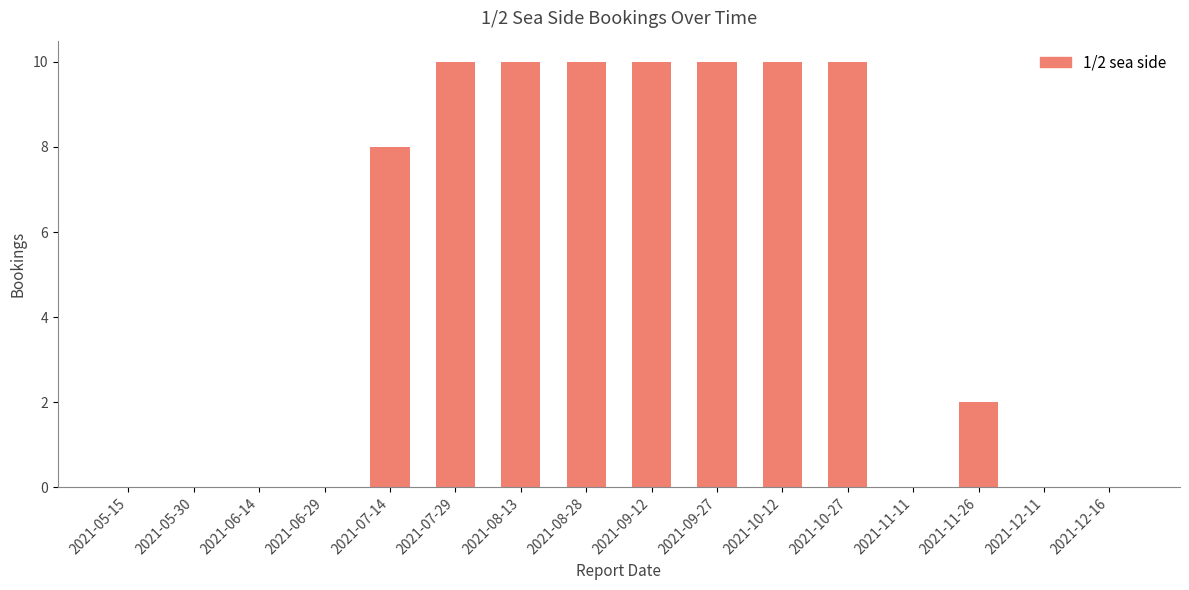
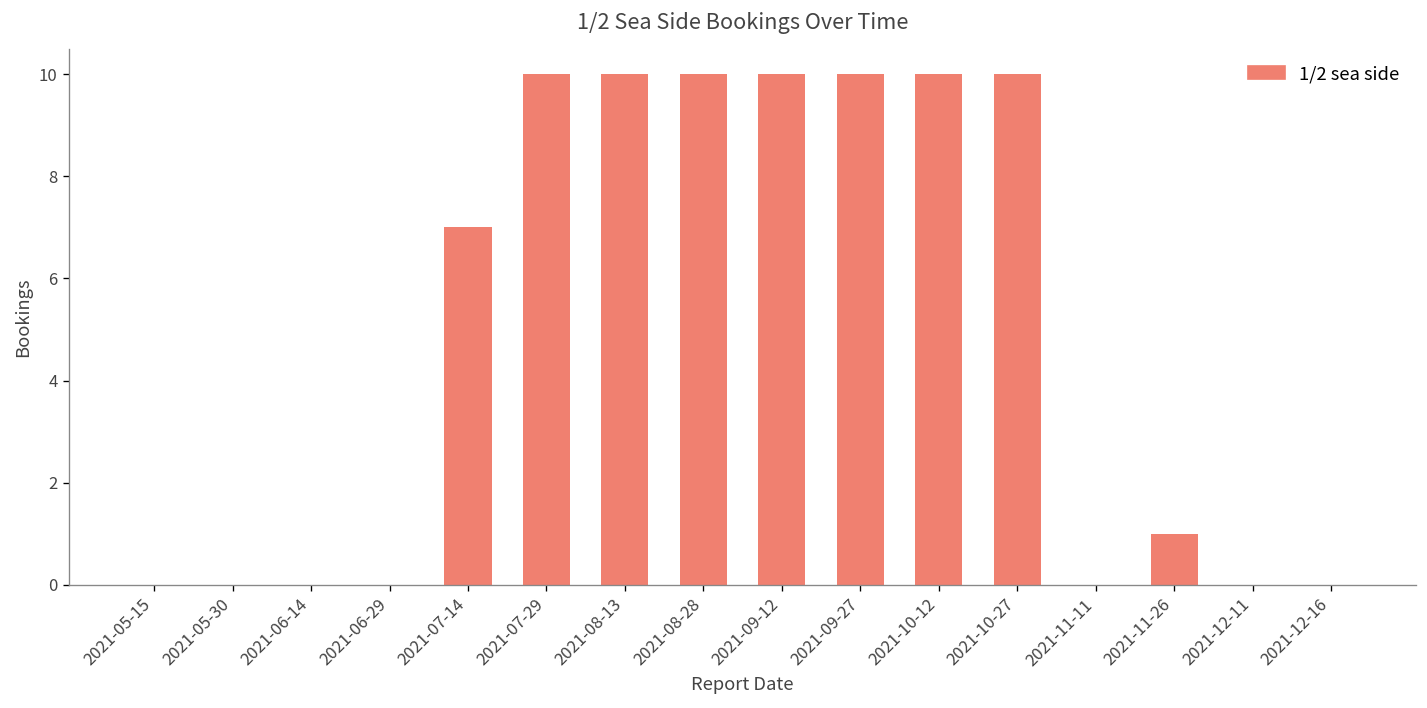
  {
    "2021-05-15": 0,
    "2021-05-30": 0,
    "2021-06-14": 0,
    "2021-06-29": 0,
-   "2021-07-14": 8,
+   "2021-07-14": 7,
    "2021-07-29": 10,
    "2021-08-13": 10,
    "2021-08-28": 10,
    "2021-09-12": 10,
    "2021-09-27": 10,
    "2021-10-12": 10,
    "2021-10-27": 10,
    "2021-11-11": 0,
-   "2021-11-26": 2,
+   "2021-11-26": 1,
    "2021-12-11": 0,
    "2021-12-16": 0
  }
